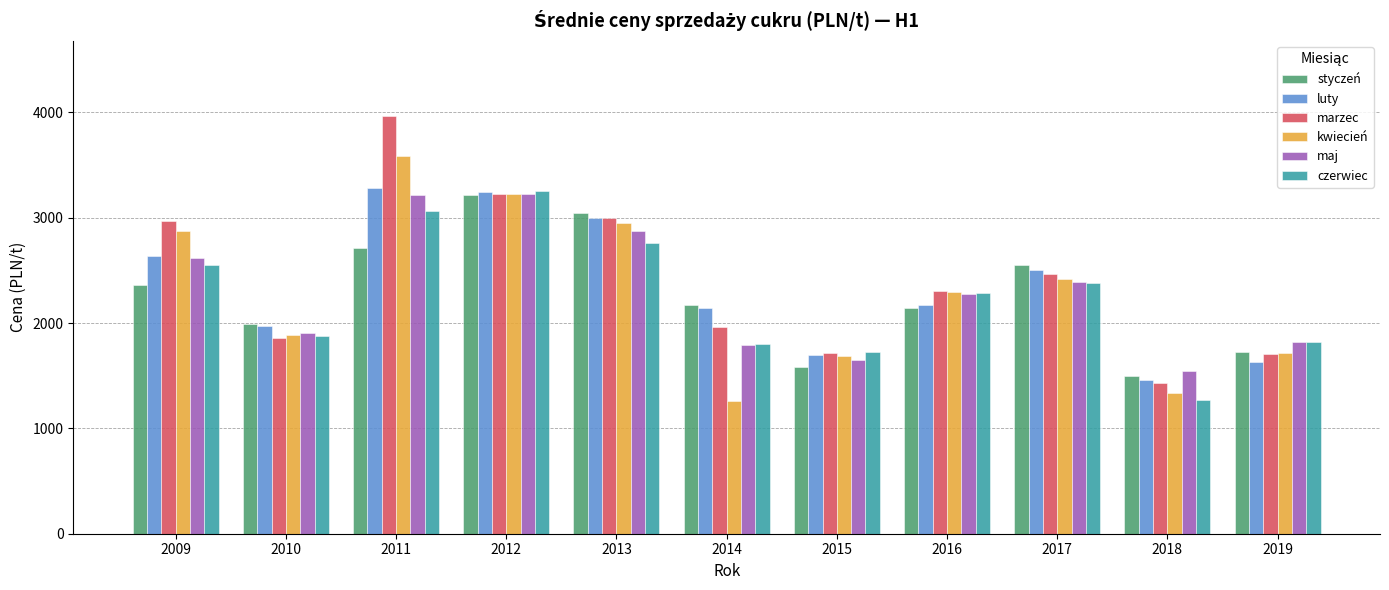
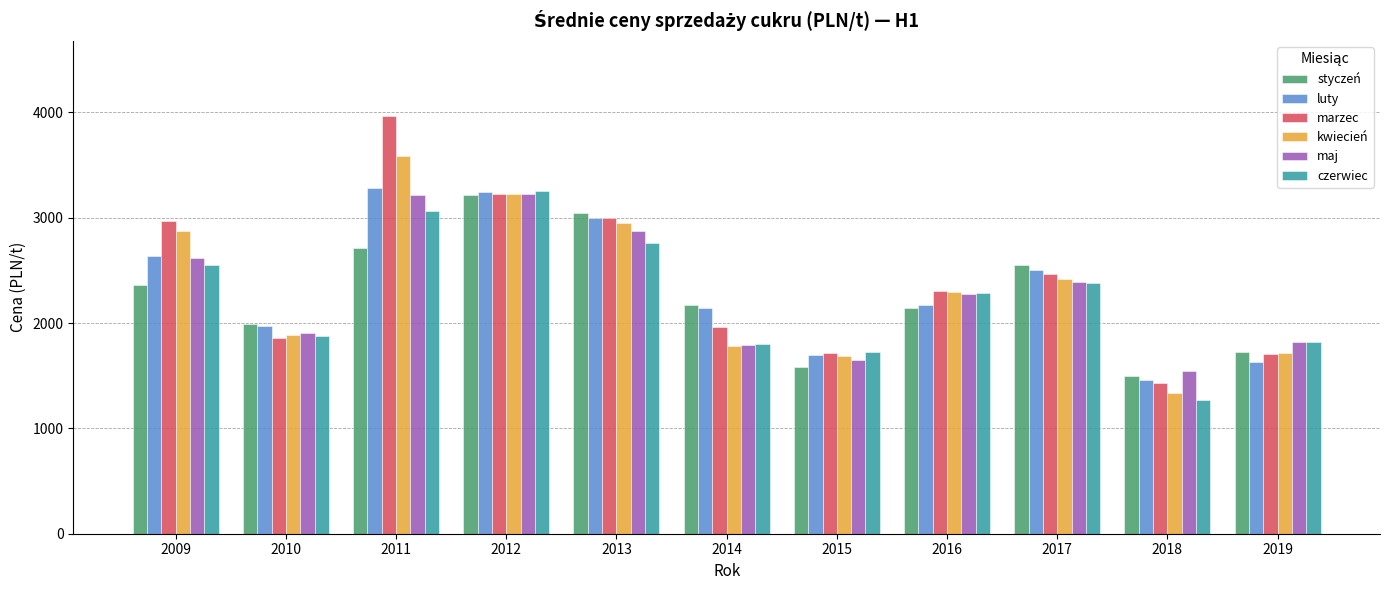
  {
    "luty": {
      "2009": 2640,
      "2010": 1970,
      "2011": 3280,
      "2012": 3240,
      "2013": 3000,
      "2014": 2140,
      "2015": 1690,
      "2016": 2170,
      "2017": 2510,
      "2018": 1460,
      "2019": 1630
    },
    "marzec": {
      "2009": 2970,
      "2010": 1860,
      "2011": 3970,
      "2012": 3230,
      "2013": 3000,
      "2014": 1970,
      "2015": 1710,
      "2016": 2300,
      "2017": 2470,
      "2018": 1430,
      "2019": 1700
    },
    "kwiecień": {
      "2009": 2870,
      "2010": 1890,
      "2011": 3580,
      "2012": 3220,
      "2013": 2960,
-     "2014": 1260,
+     "2014": 1790,
      "2015": 1690,
      "2016": 2290,
      "2017": 2420,
      "2018": 1340,
      "2019": 1720
    },
    "maj": {
      "2009": 2620,
      "2010": 1900,
      "2011": 3210,
      "2012": 3220,
      "2013": 2880,
      "2014": 1790,
      "2015": 1650,
      "2016": 2280,
      "2017": 2390,
      "2018": 1550,
      "2019": 1820
    }
  }
